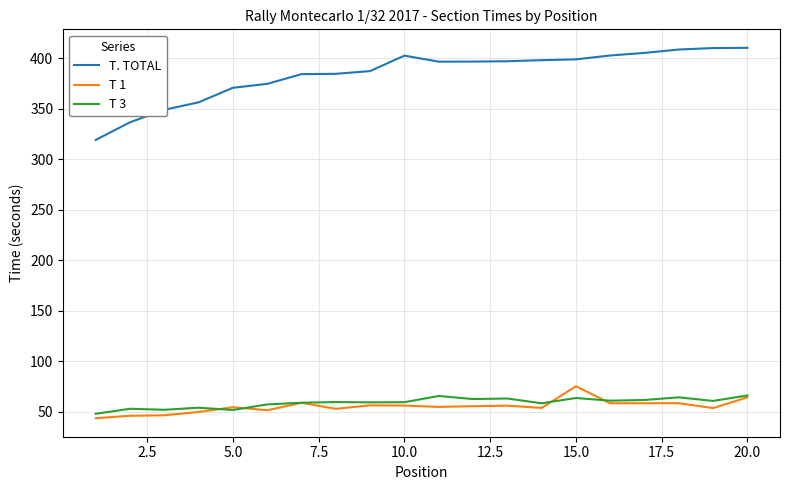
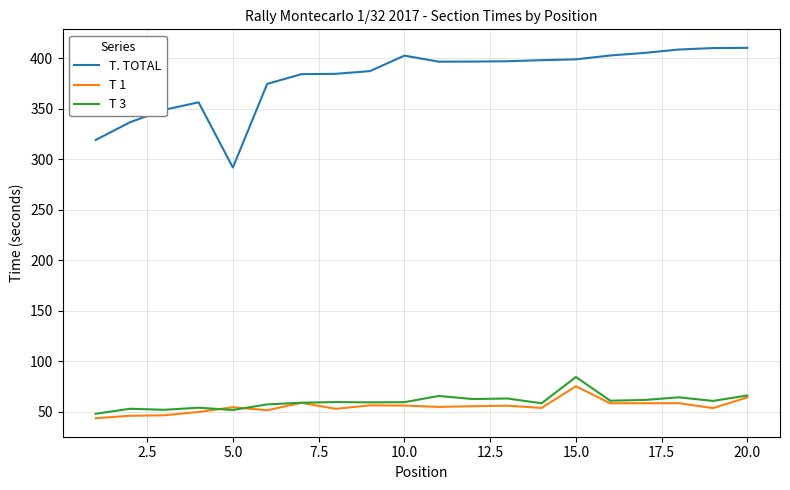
  {
    "T. TOTAL": {
-     "5.0": 371,
+     "5.0": 292,
      "10.0": 403,
      "15.0": 399,
      "20.0": 410
    },
    "T 1": {
      "5.0": 55,
      "10.0": 56,
      "15.0": 75
    },
    "T 3": {
      "5.0": 52,
      "10.0": 60,
-     "15.0": 64
+     "15.0": 85
    }
  }
